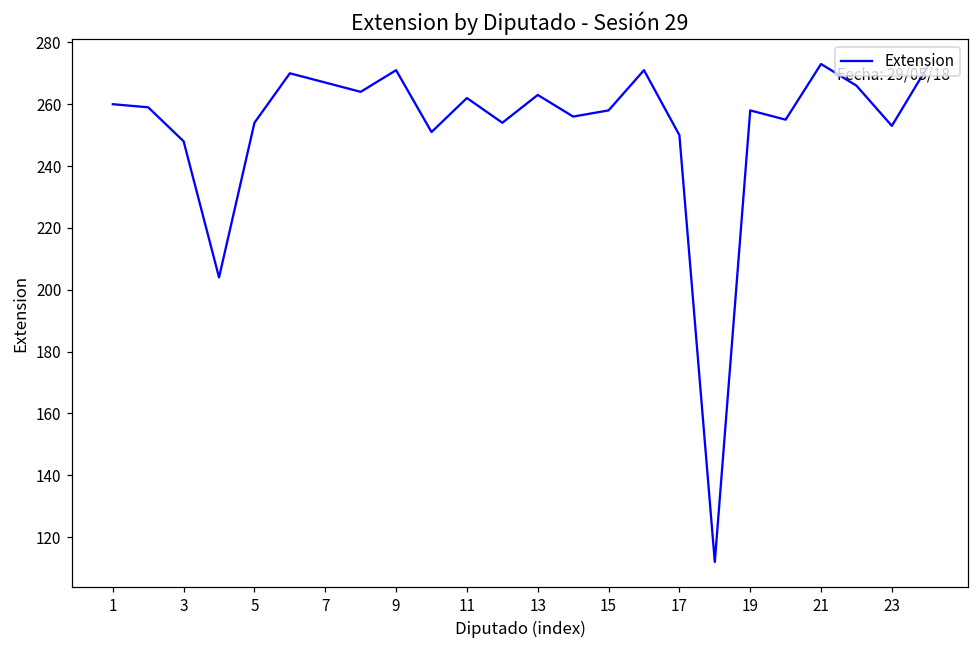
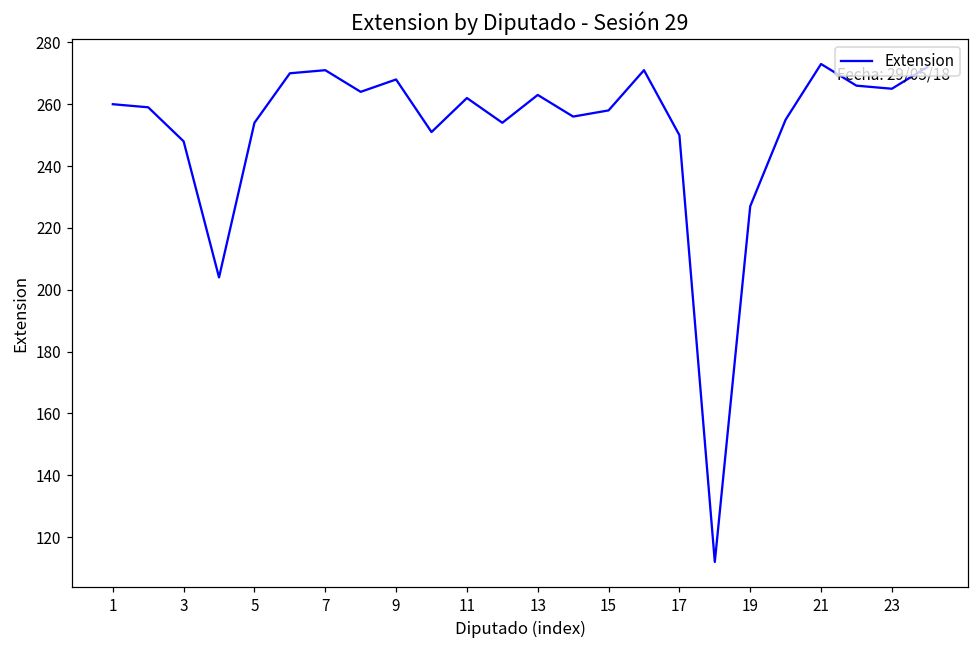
  {
    "1": 260,
    "3": 248,
    "5": 254,
-   "7": 267,
-   "9": 271,
+   "7": 271,
+   "9": 268,
    "11": 262,
    "13": 263,
    "15": 258,
    "17": 250,
-   "19": 258,
+   "19": 227,
    "21": 273,
-   "23": 253
+   "23": 265
  }
